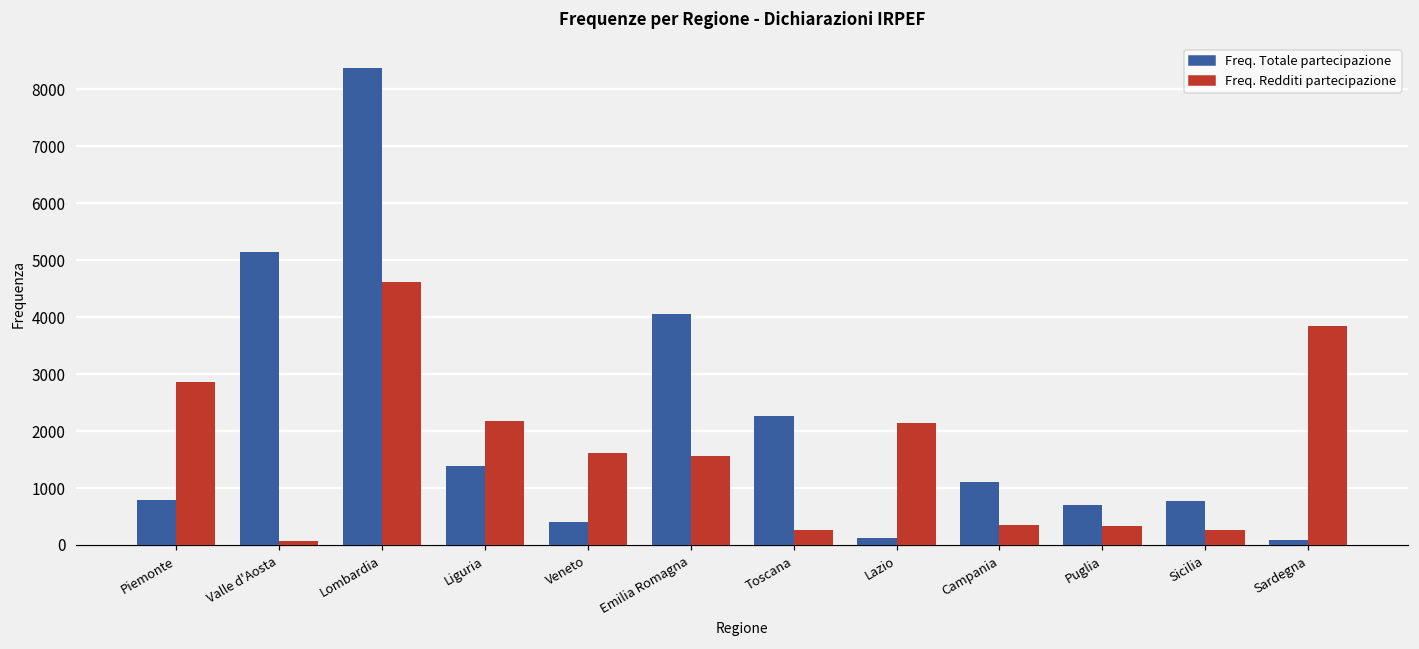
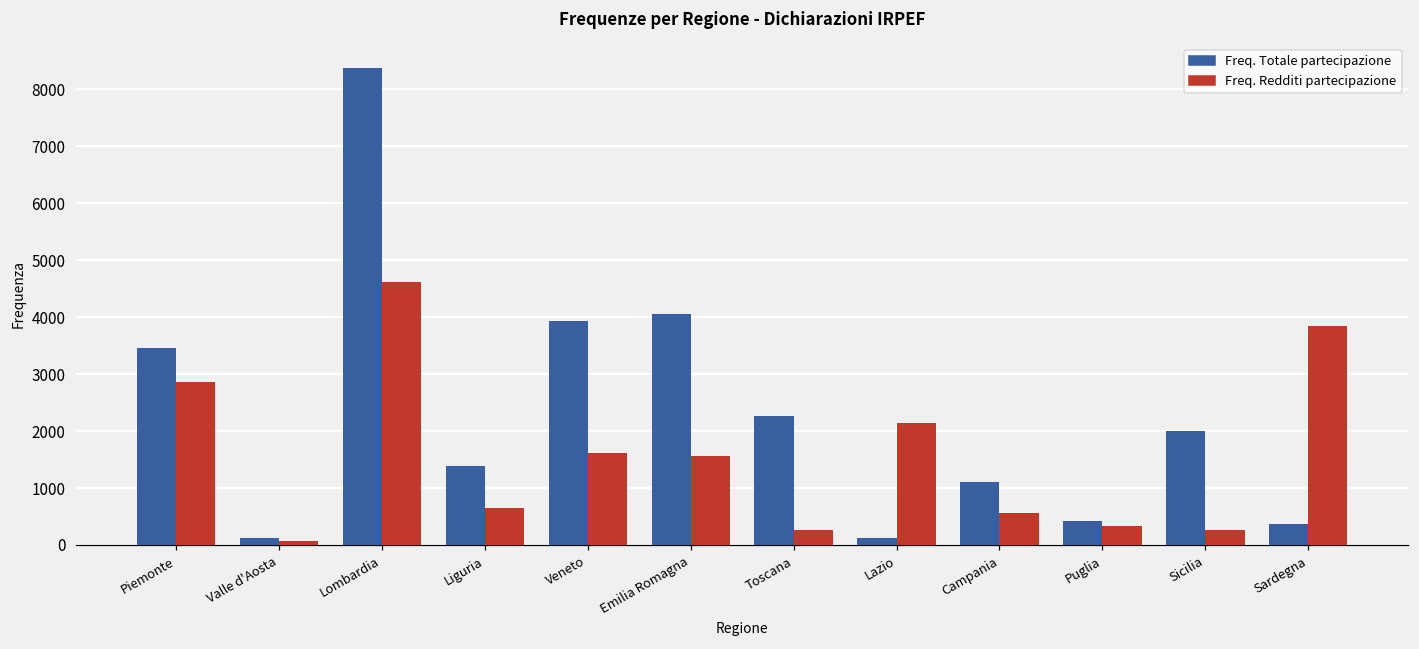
  {
    "Freq. Totale partecipazione": {
-     "Piemonte": 800,
-     "Valle d'Aosta": 5100,
+     "Piemonte": 3500,
+     "Valle d'Aosta": 100,
      "Lombardia": 8400,
      "Liguria": 1400,
-     "Veneto": 400,
+     "Veneto": 3900,
      "Emilia Romagna": 4100,
      "Toscana": 2300,
      "Lazio": 100,
      "Campania": 1100,
-     "Puglia": 700,
-     "Sicilia": 800,
-     "Sardegna": 100
+     "Puglia": 400,
+     "Sicilia": 2000,
+     "Sardegna": 400
    },
    "Freq. Redditi partecipazione": {
      "Piemonte": 2900,
      "Valle d'Aosta": 100,
      "Lombardia": 4600,
-     "Liguria": 2200,
+     "Liguria": 700,
      "Veneto": 1600,
      "Emilia Romagna": 1600,
      "Toscana": 300,
      "Lazio": 2100,
-     "Campania": 300,
+     "Campania": 600,
      "Puglia": 300,
      "Sicilia": 300,
      "Sardegna": 3800
    }
  }
